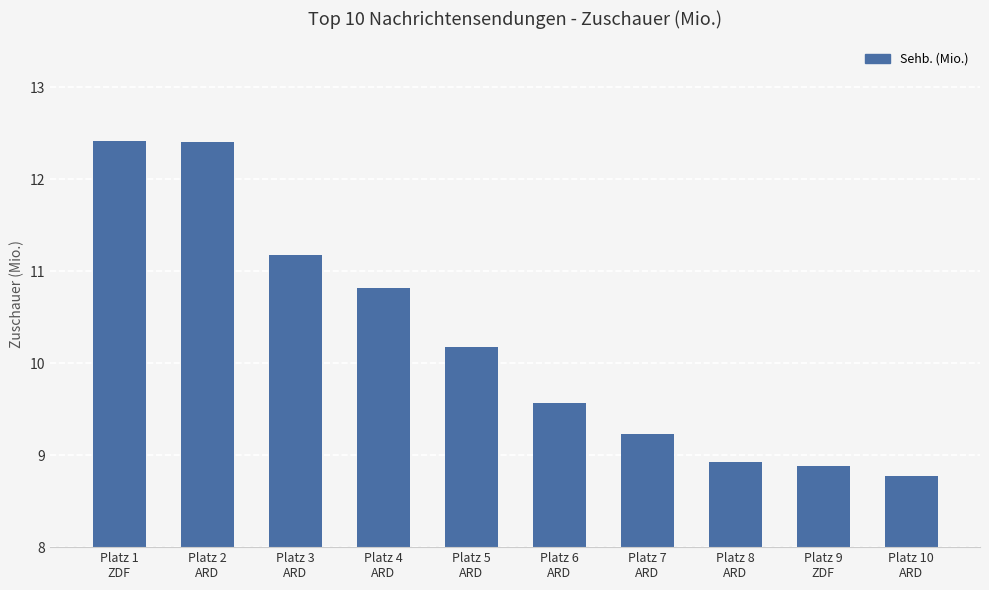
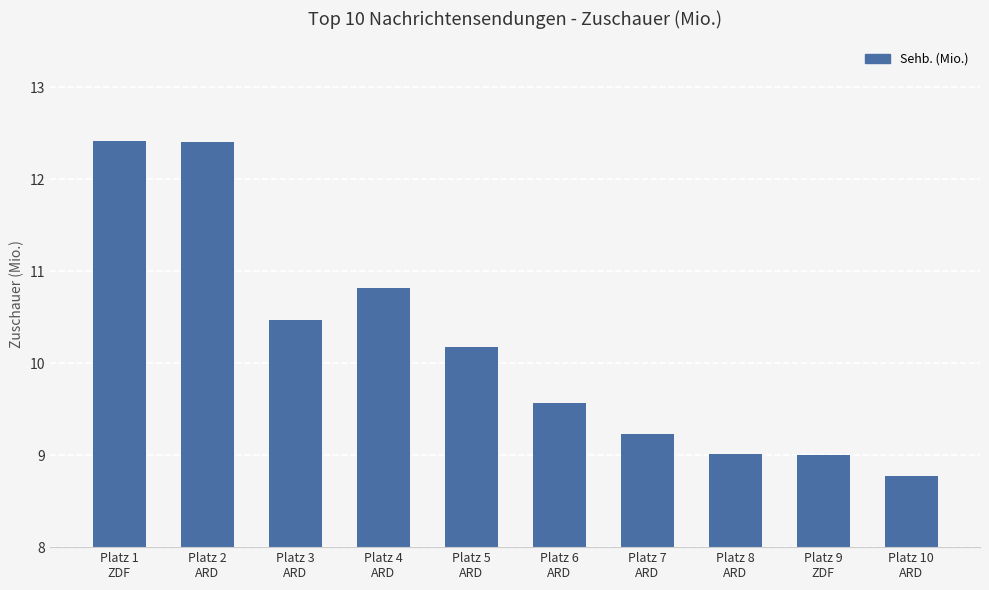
  {
    "Platz 1 ZDF": 12.4,
    "Platz 2 ARD": 12.4,
-   "Platz 3 ARD": 11.2,
+   "Platz 3 ARD": 10.5,
    "Platz 4 ARD": 10.8,
    "Platz 5 ARD": 10.2,
    "Platz 6 ARD": 9.6,
    "Platz 7 ARD": 9.2,
-   "Platz 8 ARD": 8.9,
-   "Platz 9 ZDF": 8.9,
+   "Platz 8 ARD": 9.0,
+   "Platz 9 ZDF": 9.0,
    "Platz 10 ARD": 8.8
  }
